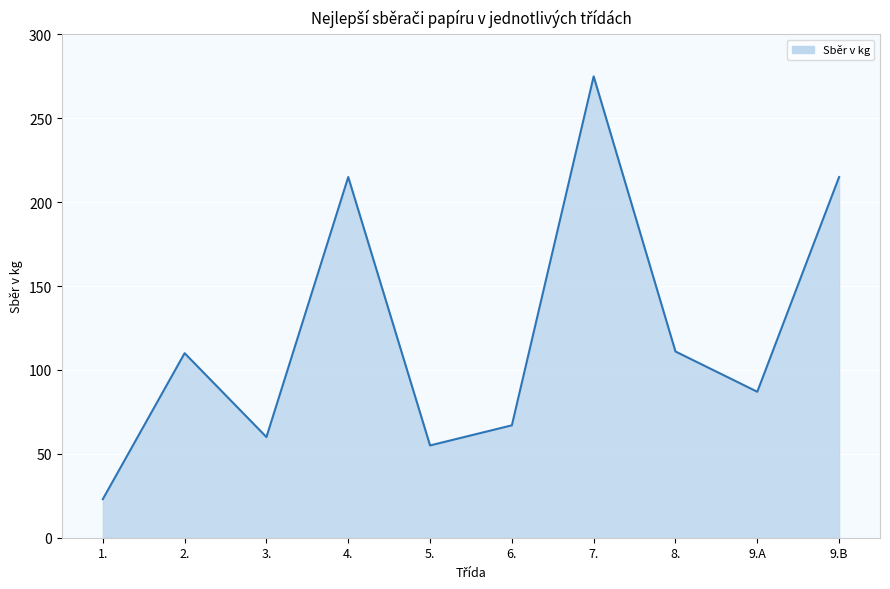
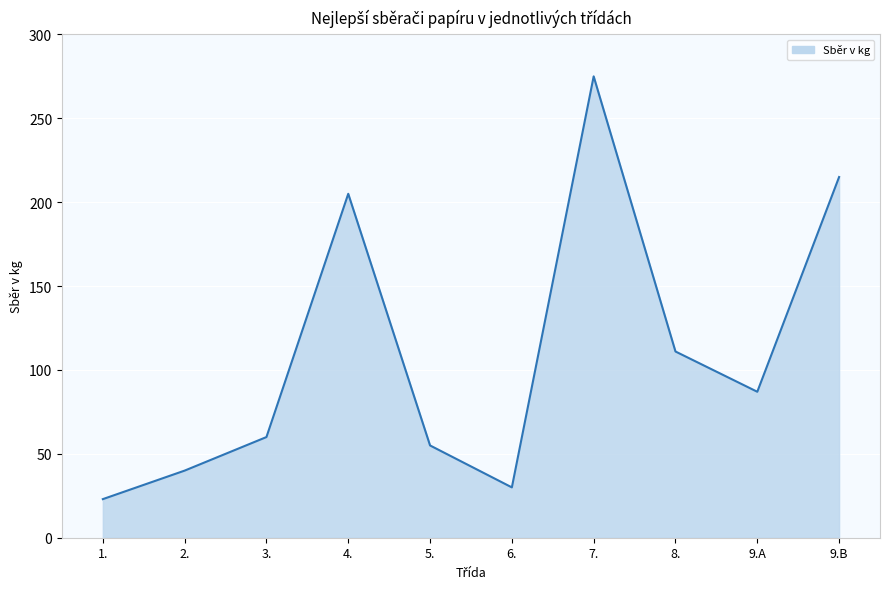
  {
    "1.": 23,
-   "2.": 110,
+   "2.": 40,
    "3.": 60,
-   "4.": 215,
+   "4.": 205,
    "5.": 55,
-   "6.": 67,
+   "6.": 30,
    "7.": 275,
    "8.": 111,
    "9.A": 87,
    "9.B": 215
  }
